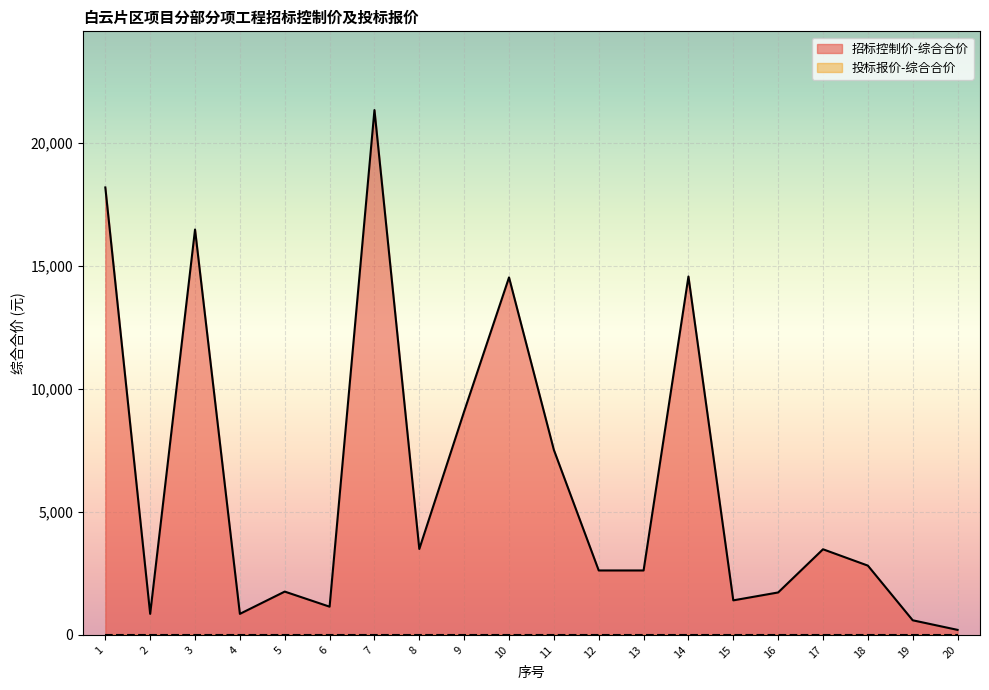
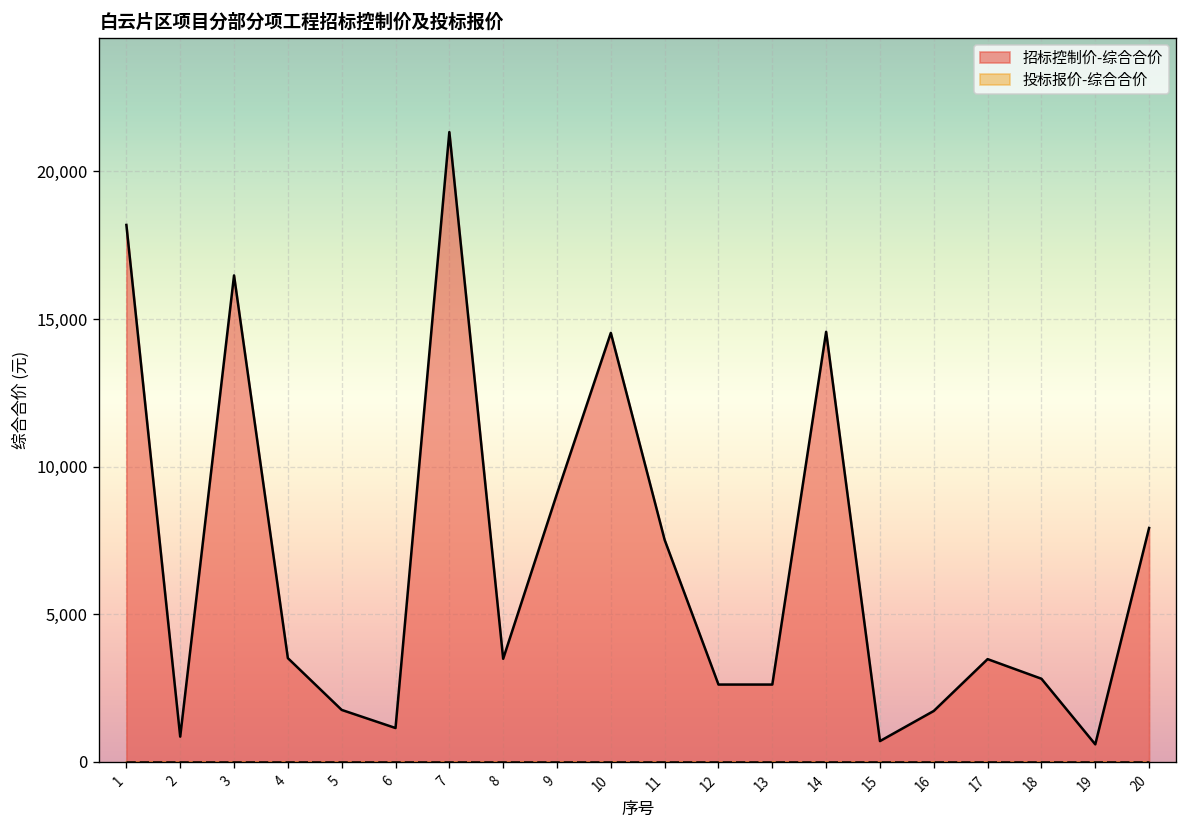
  {
    "招标控制价-综合合价": {
      "1": "18,200",
      "2": "900",
      "3": "16,500",
-     "4": "900",
+     "4": "3,500",
      "5": "1,800",
      "6": "1,100",
      "7": "21,300",
      "8": "3,500",
      "9": "9,100",
      "10": "14,500",
      "11": "7,500",
      "12": "2,600",
      "13": "2,600",
      "14": "14,600",
-     "15": "1,400",
+     "15": "700",
      "16": "1,700",
      "17": "3,500",
      "18": "2,800",
      "19": "600",
-     "20": "200"
+     "20": "7,900"
    },
    "投标报价-综合合价": {
      "1": "0",
      "2": "0",
      "3": "0",
      "4": "0",
      "5": "0",
      "6": "0",
      "7": "0",
      "8": "0",
      "9": "0",
      "10": "0",
      "11": "0",
      "12": "0",
      "13": "0",
      "14": "0",
      "15": "0",
      "16": "0",
      "17": "0",
      "18": "0",
      "19": "0",
      "20": "0"
    }
  }
